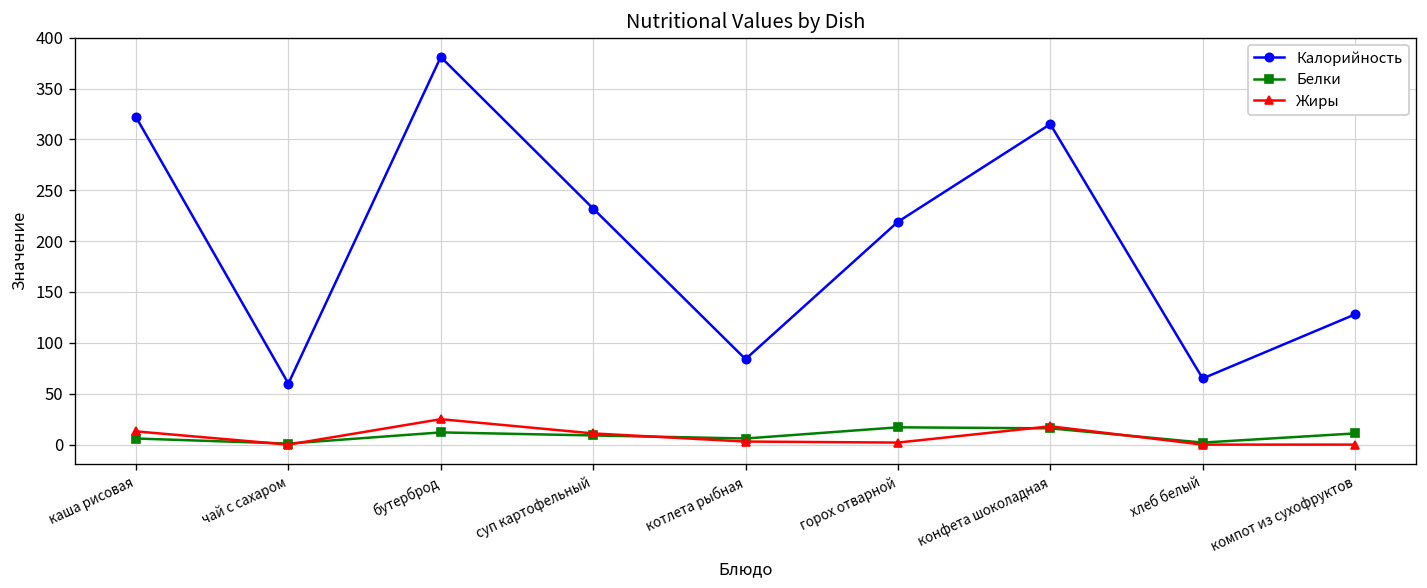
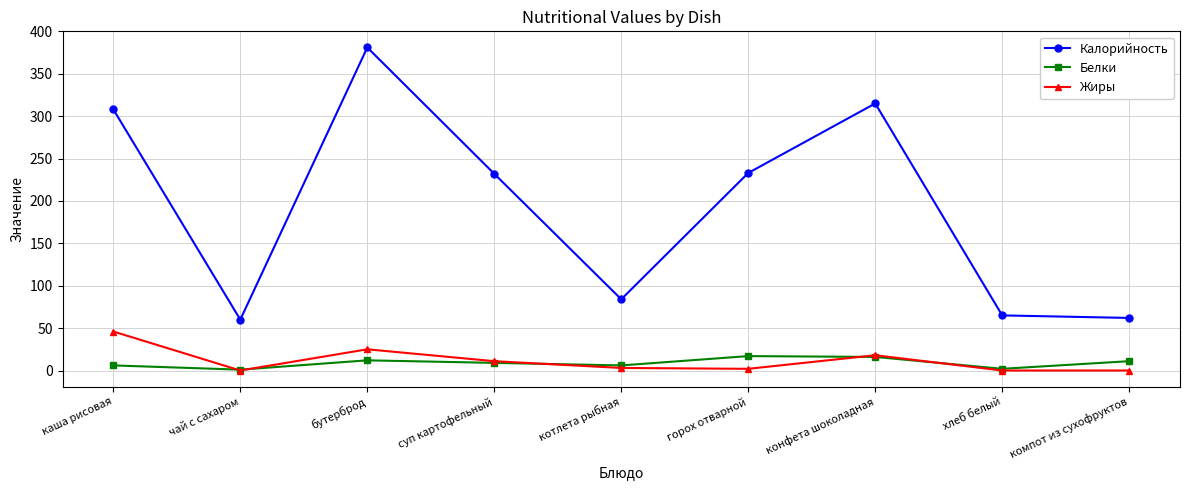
  {
    "Калорийность": {
-     "каша рисовая": 320,
+     "каша рисовая": 310,
      "чай с сахаром": 60,
      "бутерброд": 380,
      "суп картофельный": 230,
      "котлета рыбная": 80,
-     "горох отварной": 220,
+     "горох отварной": 230,
      "конфета шоколадная": 320,
      "хлеб белый": 70,
-     "компот из сухофруктов": 130
+     "компот из сухофруктов": 60
    },
    "Белки": {
      "каша рисовая": 10,
      "бутерброд": 10,
      "котлета рыбная": 10,
      "горох отварной": 20,
      "компот из сухофруктов": 10
    },
    "Жиры": {
-     "каша рисовая": 10,
+     "каша рисовая": 50,
      "бутерброд": 30,
      "котлета рыбная": 0,
      "горох отварной": 0,
      "компот из сухофруктов": 0
    }
  }
